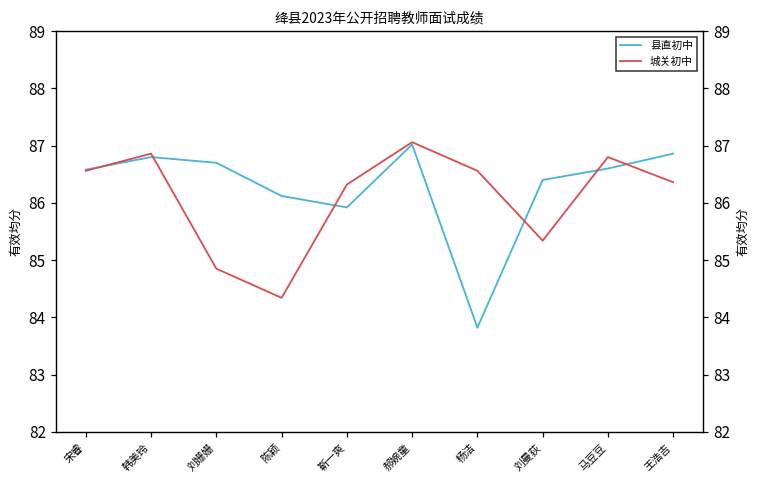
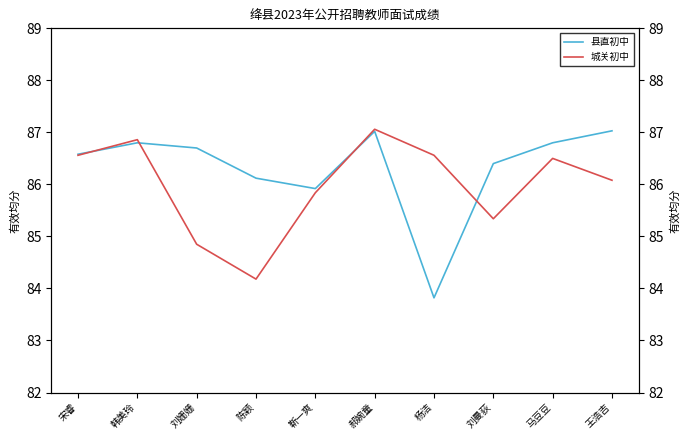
  {
    "县直初中": {
      "韩美玲": 86.8,
      "刘姗姗": 86.7,
      "陈颖": 86.1,
      "靳一爽": 85.9,
      "杨洁": 83.8,
      "刘曼荻": 86.4,
-     "马豆豆": 86.6,
-     "王浩吉": 86.9
+     "马豆豆": 86.8,
+     "王浩吉": 87.0
    },
    "城关初中": {
      "韩美玲": 86.9,
      "刘姗姗": 84.9,
-     "陈颖": 84.3,
-     "靳一爽": 86.3,
+     "陈颖": 84.2,
+     "靳一爽": 85.8,
      "杨洁": 86.6,
      "刘曼荻": 85.3,
-     "马豆豆": 86.8,
-     "王浩吉": 86.4
+     "马豆豆": 86.5,
+     "王浩吉": 86.1
    }
  }
